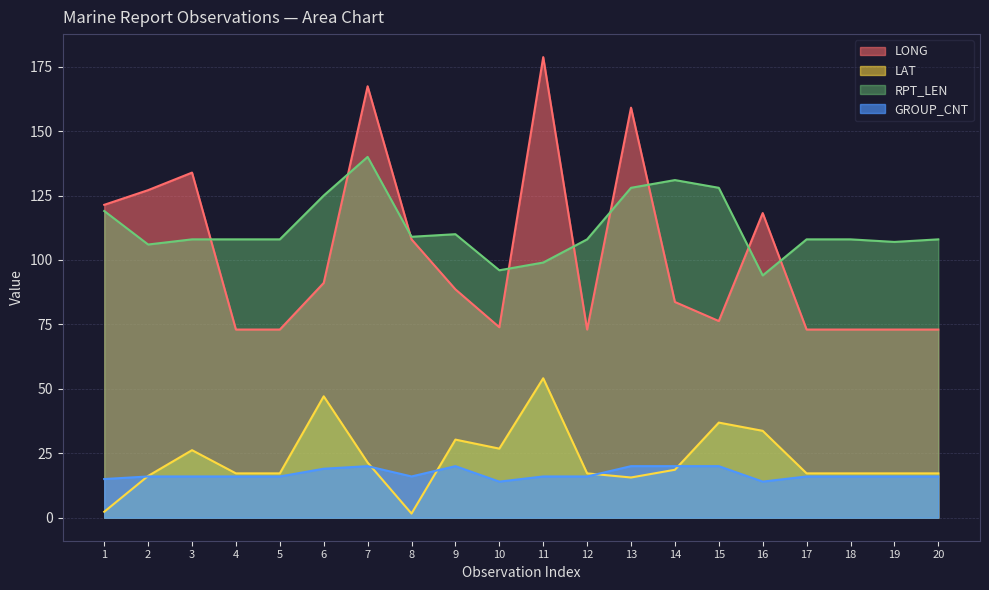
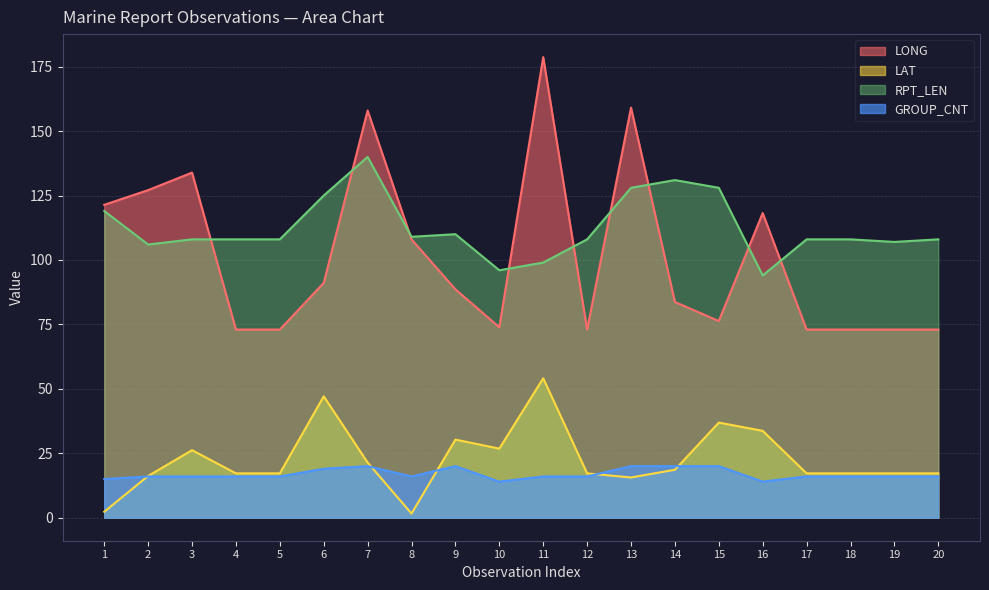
  {
    "LONG": {
      "1": 121,
      "2": 127,
      "3": 134,
      "4": 73,
      "5": 73,
      "6": 91,
-     "7": 167,
+     "7": 158,
      "8": 108,
      "9": 89,
      "10": 74,
      "11": 179,
      "12": 73,
      "13": 159,
      "14": 84,
      "15": 76,
      "16": 118,
      "17": 73,
      "18": 73,
      "19": 73,
      "20": 73
    },
    "LAT": {
      "1": 2,
      "3": 26,
      "4": 17,
      "5": 17,
      "6": 47,
      "7": 21,
      "8": 2,
      "9": 30,
      "10": 27,
      "11": 54,
      "12": 17,
      "13": 16,
      "14": 19,
      "15": 37,
      "16": 34,
      "17": 17,
      "18": 17,
      "19": 17,
      "20": 17
    },
    "RPT_LEN": {
      "1": 119,
      "2": 106,
      "3": 108,
      "4": 108,
      "5": 108,
      "6": 125,
      "7": 140,
      "8": 109,
      "9": 110,
      "10": 96,
      "11": 99,
      "12": 108,
      "13": 128,
      "14": 131,
      "15": 128,
      "16": 94,
      "17": 108,
      "18": 108,
      "19": 107,
      "20": 108
    },
    "GROUP_CNT": {
      "1": 15,
      "3": 16,
      "4": 16,
      "5": 16,
      "6": 19,
      "7": 20,
      "8": 16,
      "9": 20,
      "10": 14,
      "11": 16,
      "12": 16,
      "13": 20,
      "14": 20,
      "15": 20,
      "16": 14,
      "17": 16,
      "18": 16,
      "19": 16,
      "20": 16
    }
  }
